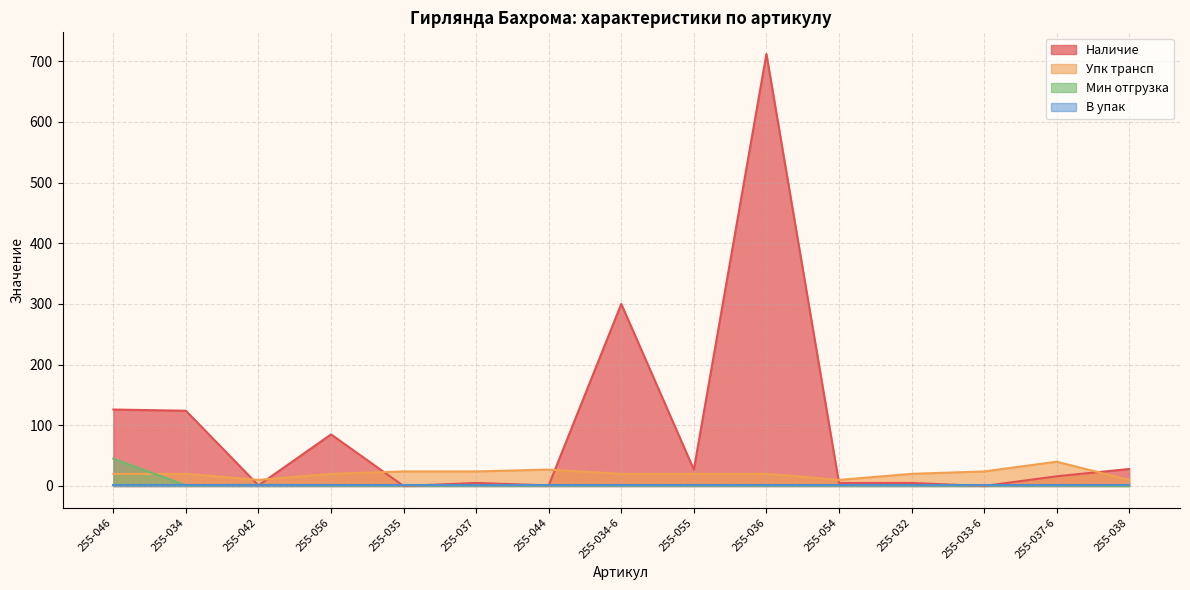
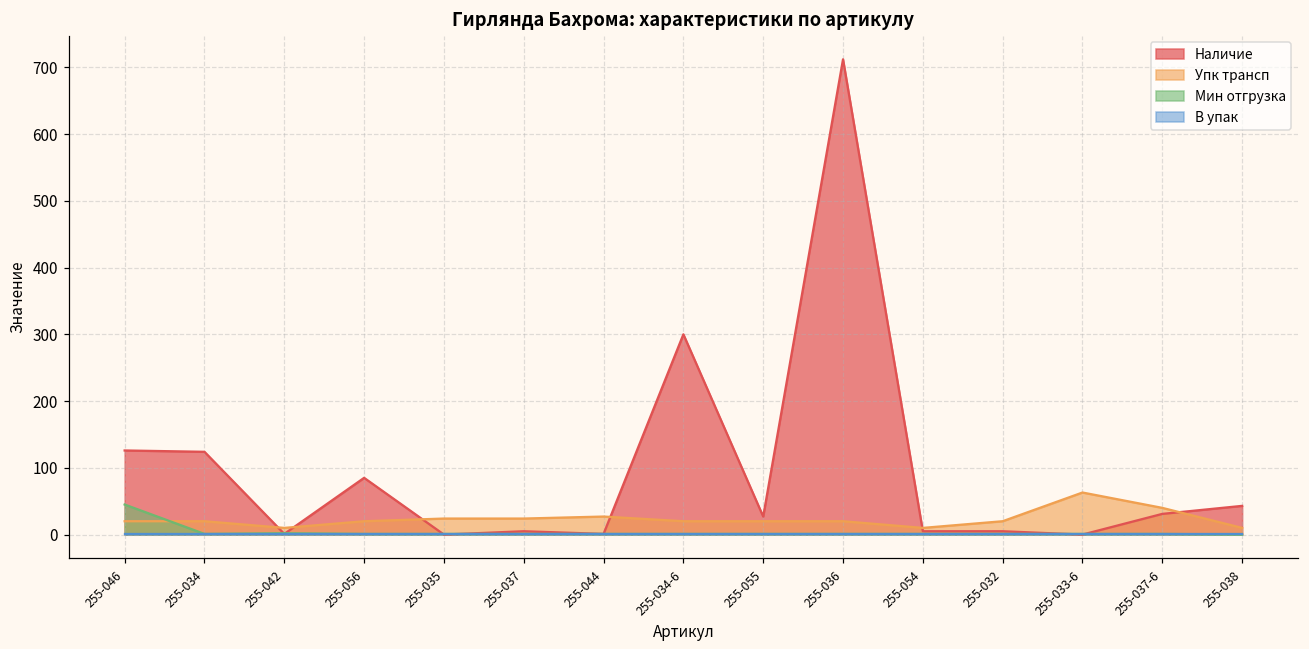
  {
    "Наличие": {
      "255-046": 130,
      "255-034": 120,
      "255-056": 90,
      "255-034-6": 300,
      "255-055": 30,
      "255-036": 710,
-     "255-037-6": 20,
-     "255-038": 30
+     "255-037-6": 30,
+     "255-038": 40
    },
    "Упк трансп": {
      "255-046": 20,
      "255-034": 20,
      "255-042": 10,
      "255-056": 20,
      "255-035": 20,
      "255-037": 20,
      "255-044": 30,
      "255-034-6": 20,
      "255-055": 20,
      "255-036": 20,
      "255-054": 10,
      "255-032": 20,
-     "255-033-6": 20,
+     "255-033-6": 60,
      "255-037-6": 40,
      "255-038": 10
    },
    "Мин отгрузка": {
      "255-046": 50
    },
    "В упак": {
      "255-046": 0
    }
  }
